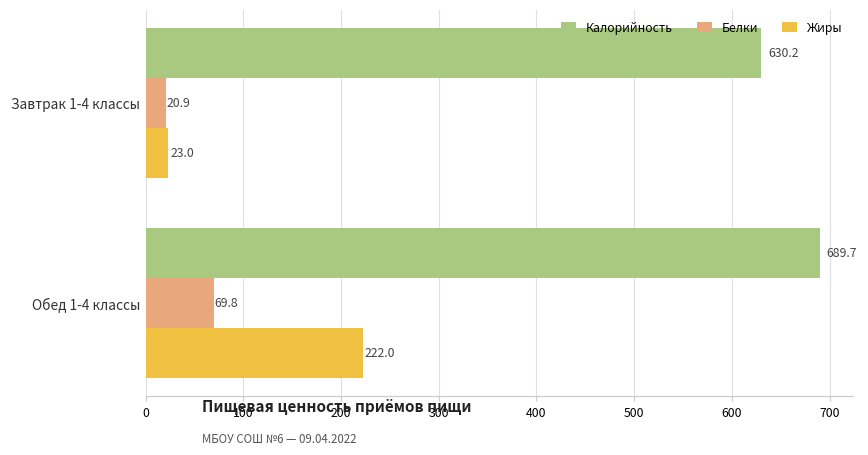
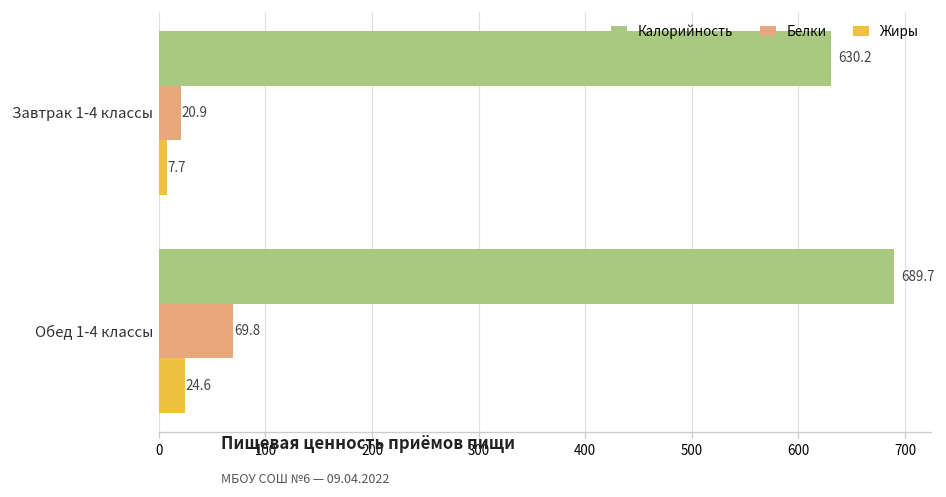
  {
    "Калорийность": {
      "Завтрак 1-4 классы": 630.2,
      "Обед 1-4 классы": 689.7
    },
    "Белки": {
      "Завтрак 1-4 классы": 20.9,
      "Обед 1-4 классы": 69.8
    },
    "Жиры": {
-     "Завтрак 1-4 классы": 23.0,
-     "Обед 1-4 классы": 222.0
+     "Завтрак 1-4 классы": 7.7,
+     "Обед 1-4 классы": 24.6
    }
  }
